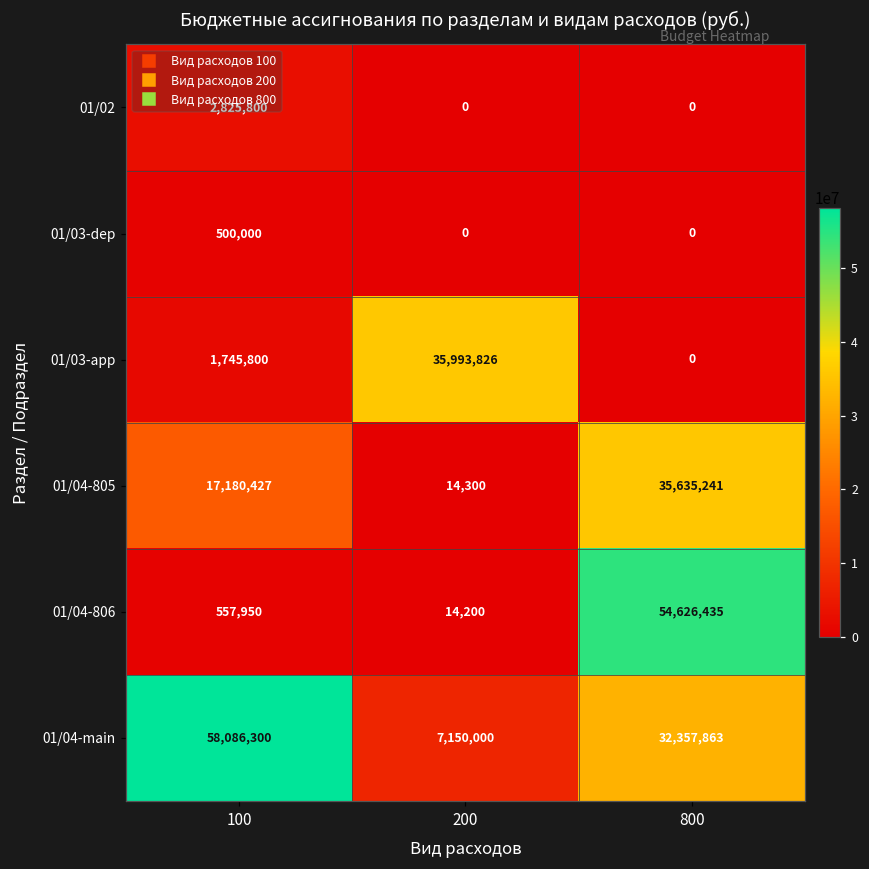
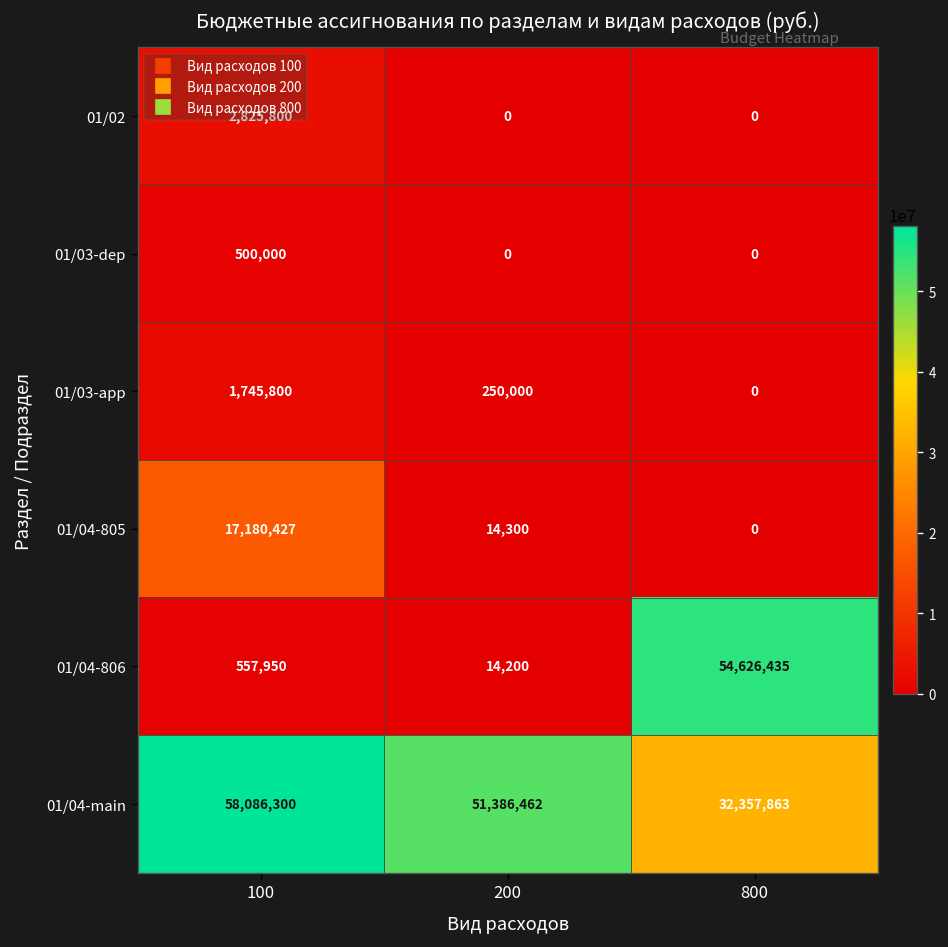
  {
    "01/02": {
      "200": "0",
      "800": "0"
    },
    "01/03-dep": {
      "100": "500,000",
      "200": "0",
      "800": "0"
    },
    "01/03-app": {
      "100": "1,745,800",
-     "200": "35,993,826",
+     "200": "250,000",
      "800": "0"
    },
    "01/04-805": {
      "100": "17,180,427",
      "200": "14,300",
-     "800": "35,635,241"
+     "800": "0"
    },
    "01/04-806": {
      "100": "557,950",
      "200": "14,200",
      "800": "54,626,435"
    },
    "01/04-main": {
      "100": "58,086,300",
-     "200": "7,150,000",
+     "200": "51,386,462",
      "800": "32,357,863"
    }
  }
